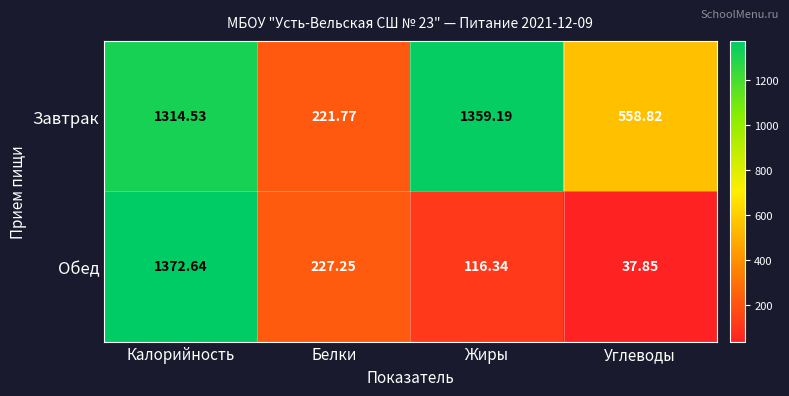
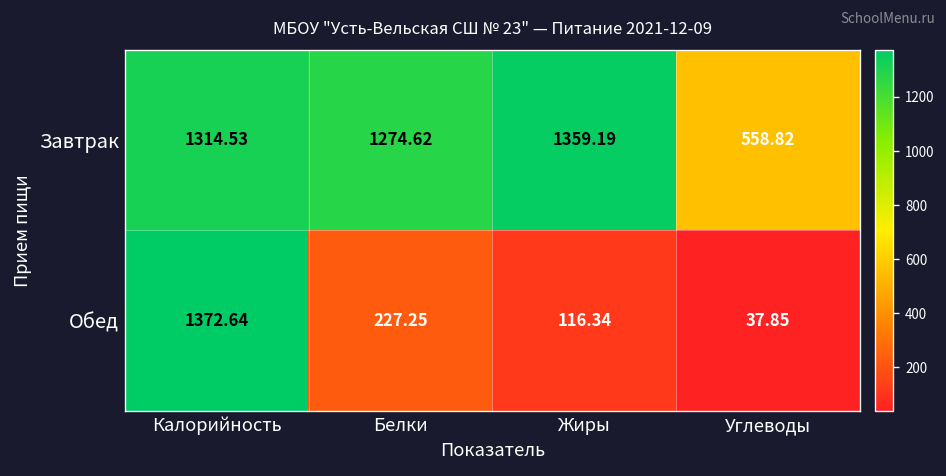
  {
    "Завтрак": {
      "Калорийность": 1314.53,
-     "Белки": 221.77,
+     "Белки": 1274.62,
      "Жиры": 1359.19,
      "Углеводы": 558.82
    },
    "Обед": {
      "Калорийность": 1372.64,
      "Белки": 227.25,
      "Жиры": 116.34,
      "Углеводы": 37.85
    }
  }
